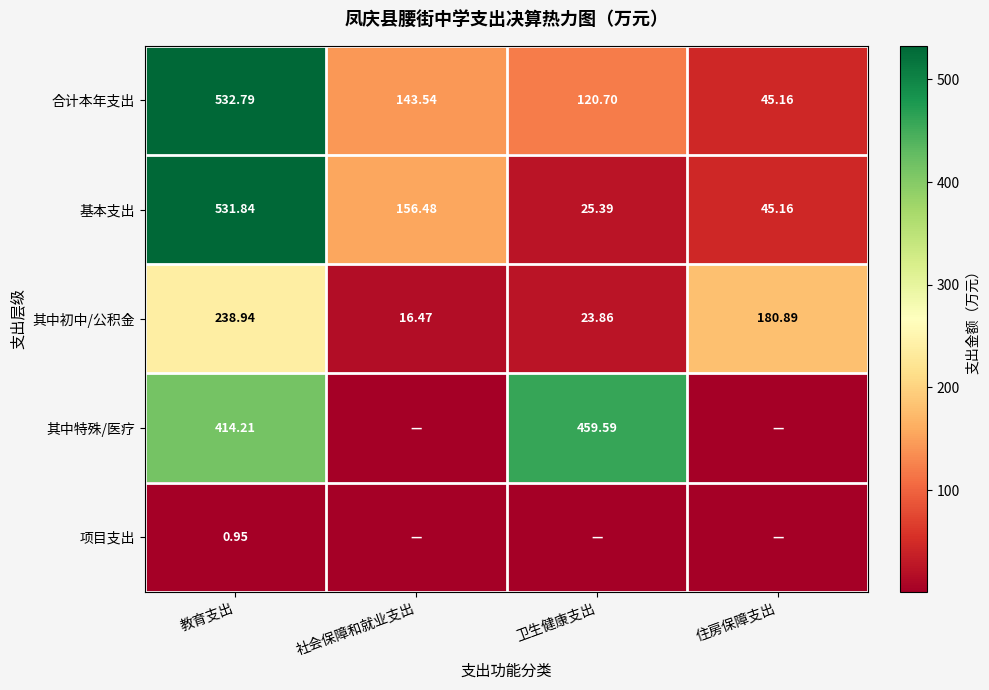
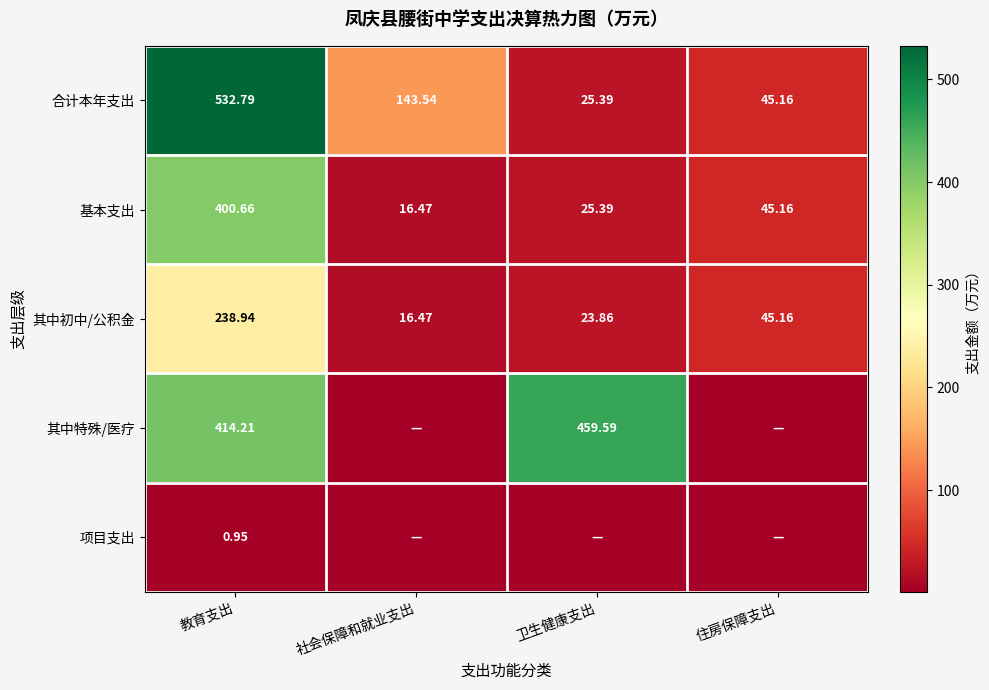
  {
    "合计本年支出": {
      "教育支出": 532.79,
      "社会保障和就业支出": 143.54,
-     "卫生健康支出": 120.70,
+     "卫生健康支出": 25.39,
      "住房保障支出": 45.16
    },
    "基本支出": {
-     "教育支出": 531.84,
-     "社会保障和就业支出": 156.48,
+     "教育支出": 400.66,
+     "社会保障和就业支出": 16.47,
      "卫生健康支出": 25.39,
      "住房保障支出": 45.16
    },
    "其中初中/公积金": {
      "教育支出": 238.94,
      "社会保障和就业支出": 16.47,
      "卫生健康支出": 23.86,
-     "住房保障支出": 180.89
+     "住房保障支出": 45.16
    },
    "其中特殊/医疗": {
      "教育支出": 414.21,
      "卫生健康支出": 459.59
    },
    "项目支出": {
      "教育支出": 0.95
    }
  }
